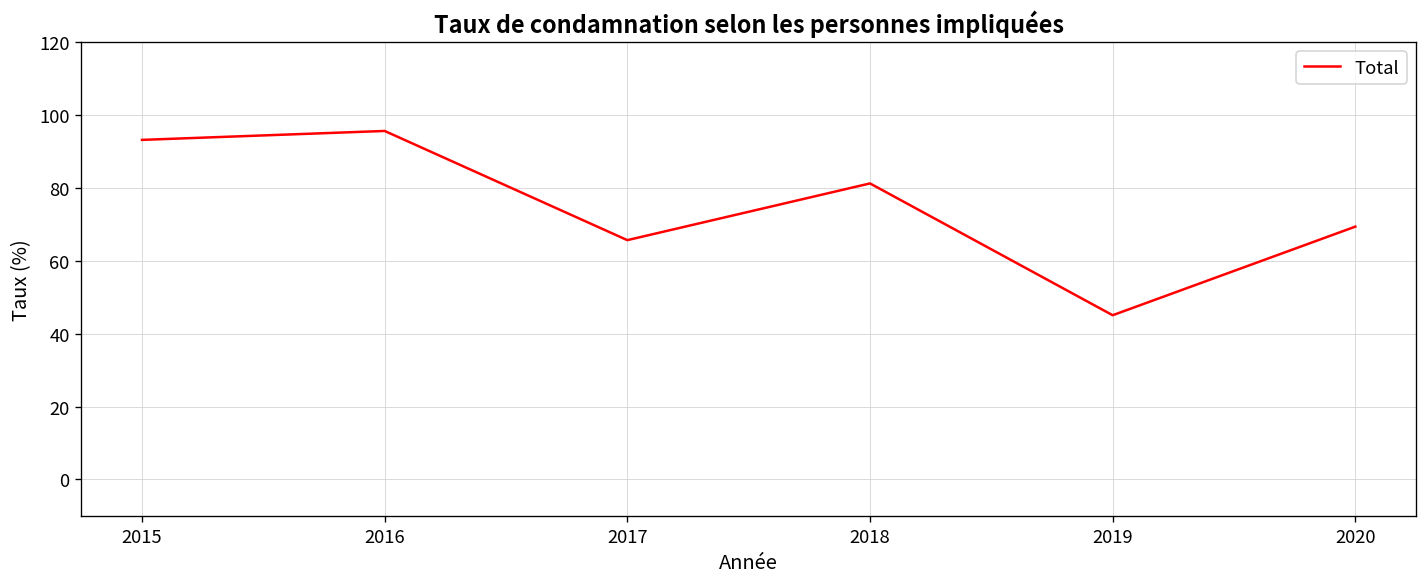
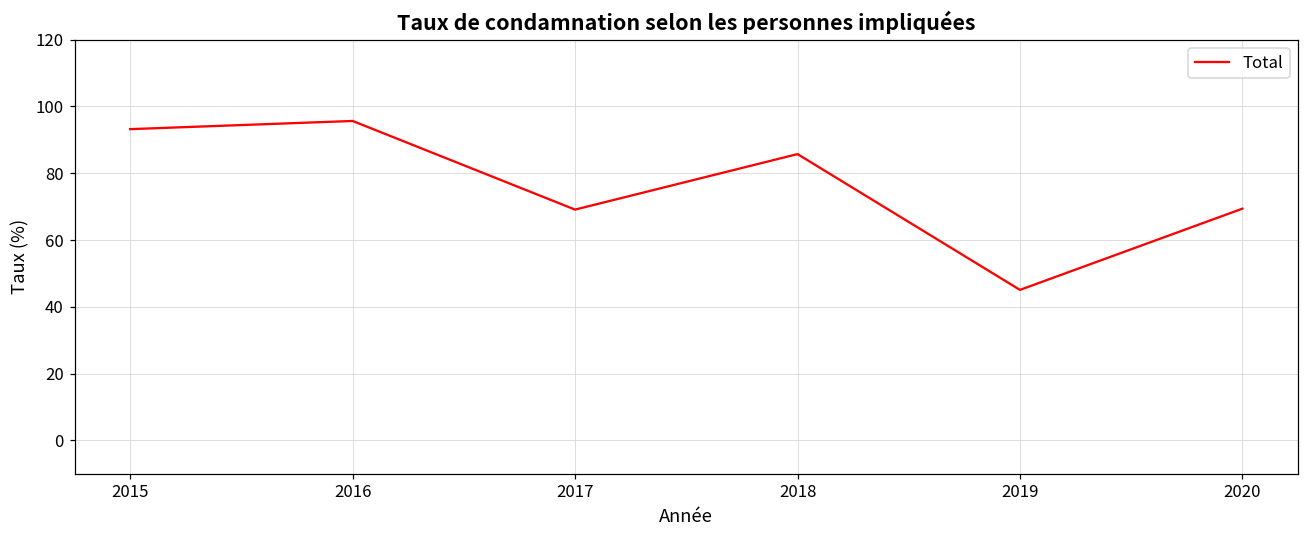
  {
    "2015": 93,
    "2016": 96,
-   "2017": 66,
-   "2018": 81,
+   "2017": 69,
+   "2018": 86,
    "2019": 45,
    "2020": 69
  }
